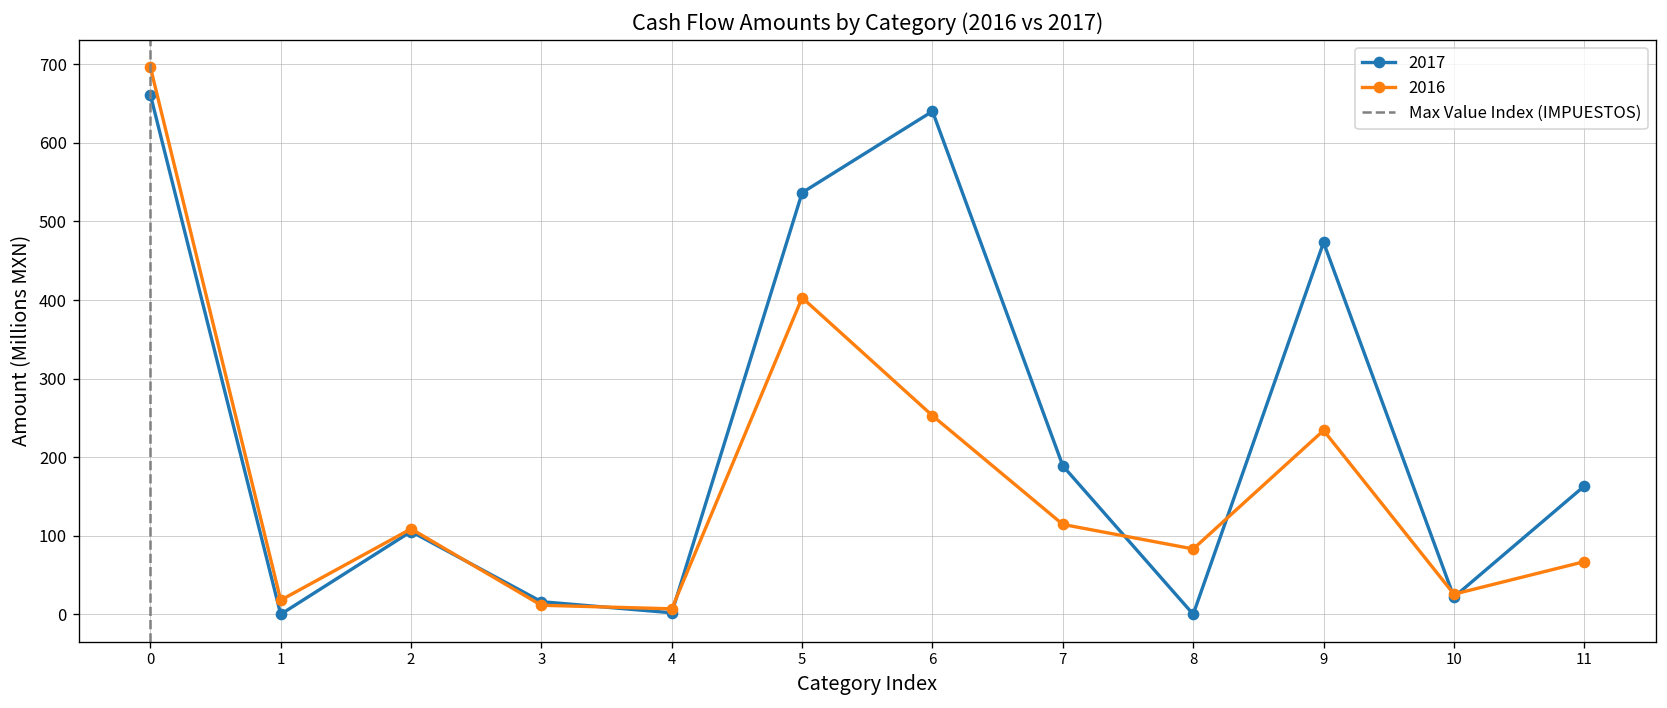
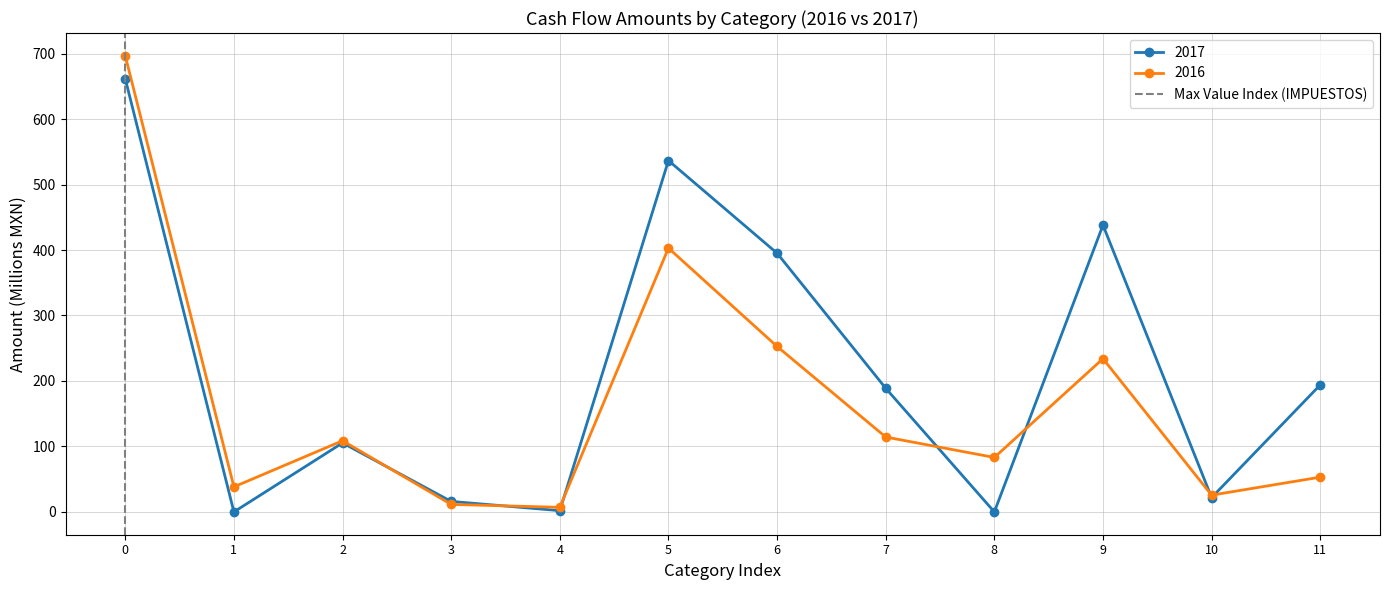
  {
    "2017": {
      "0": 660,
      "1": 0,
      "3": 20,
      "4": 0,
      "5": 540,
-     "6": 640,
+     "6": 400,
      "7": 190,
      "8": 0,
-     "9": 470,
-     "11": 160
+     "9": 440,
+     "11": 190
    },
    "2016": {
      "0": 700,
-     "1": 20,
+     "1": 40,
      "3": 10,
      "4": 10,
      "5": 400,
      "6": 250,
      "7": 110,
      "8": 80,
      "9": 230,
-     "11": 70
+     "11": 50
    }
  }
